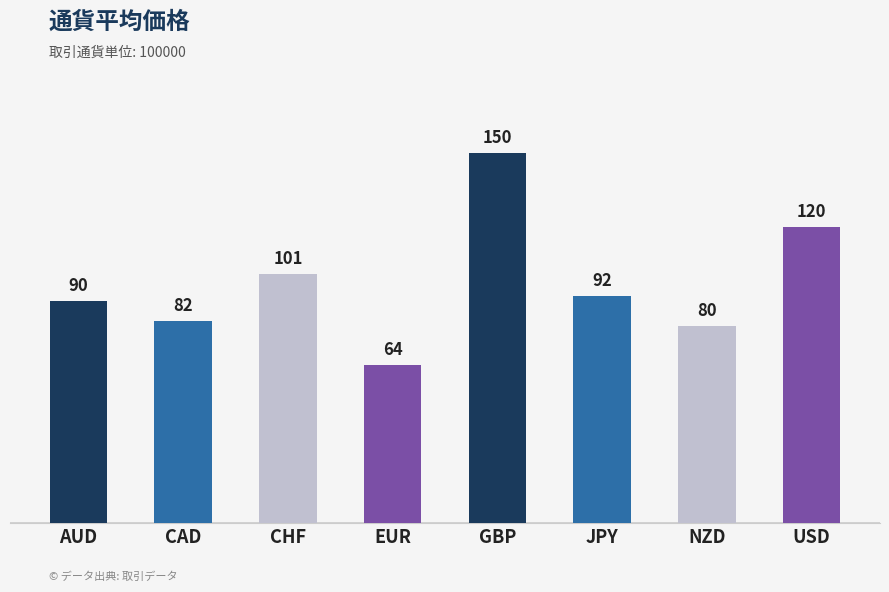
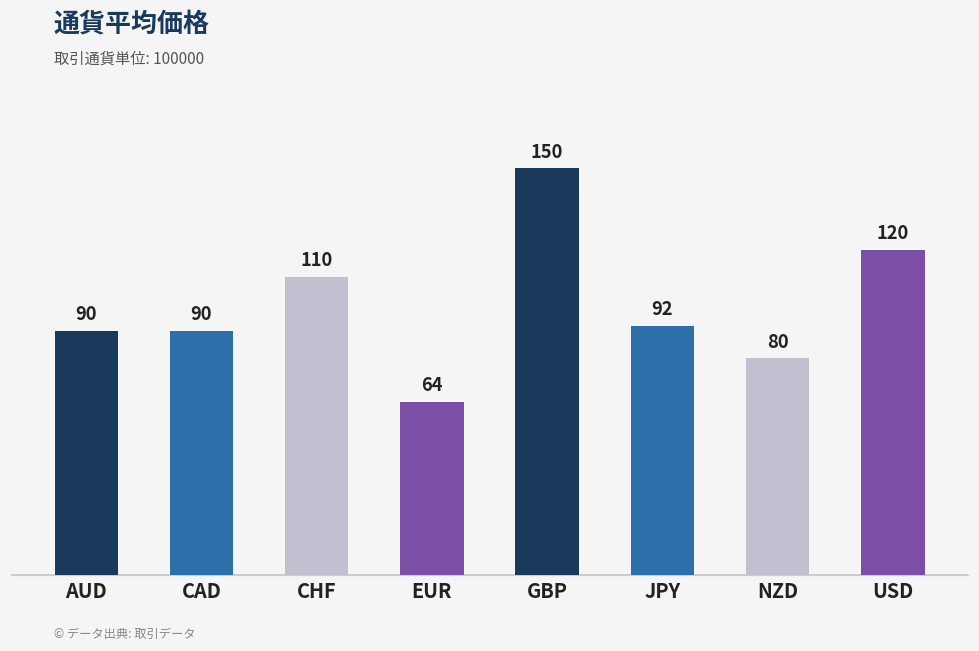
  {
    "AUD": 90,
-   "CAD": 82,
-   "CHF": 101,
+   "CAD": 90,
+   "CHF": 110,
    "EUR": 64,
    "GBP": 150,
    "JPY": 92,
    "NZD": 80,
    "USD": 120
  }
